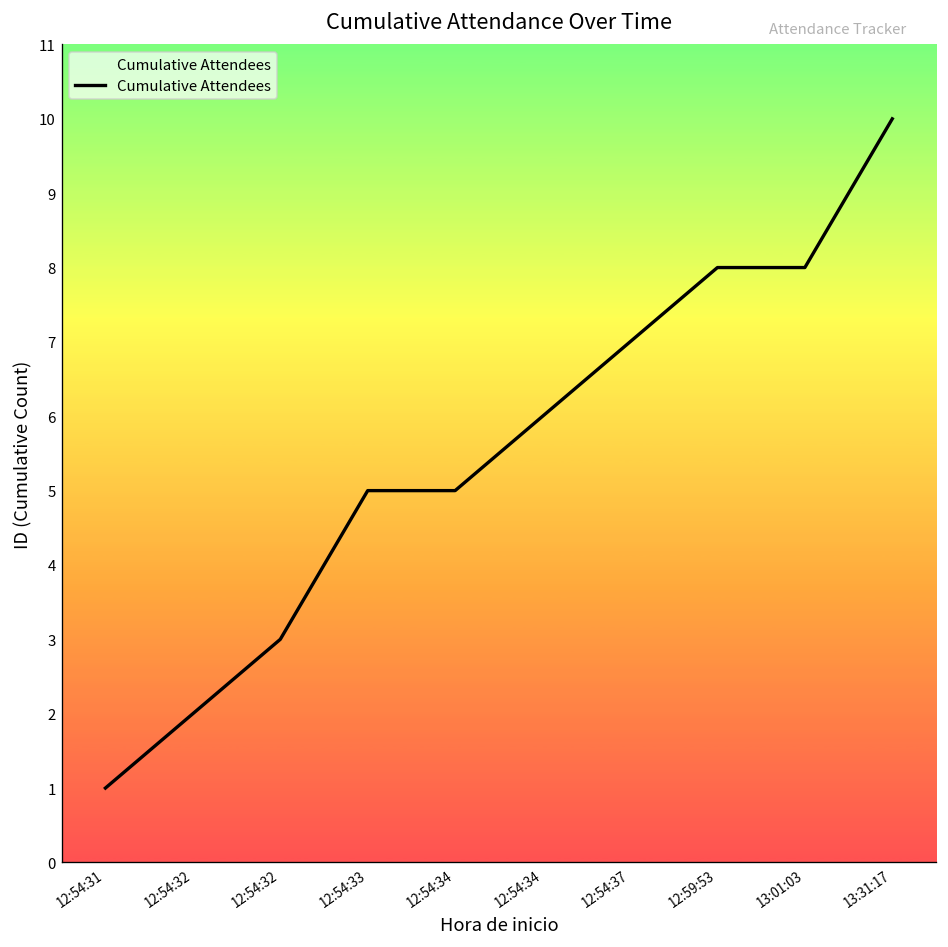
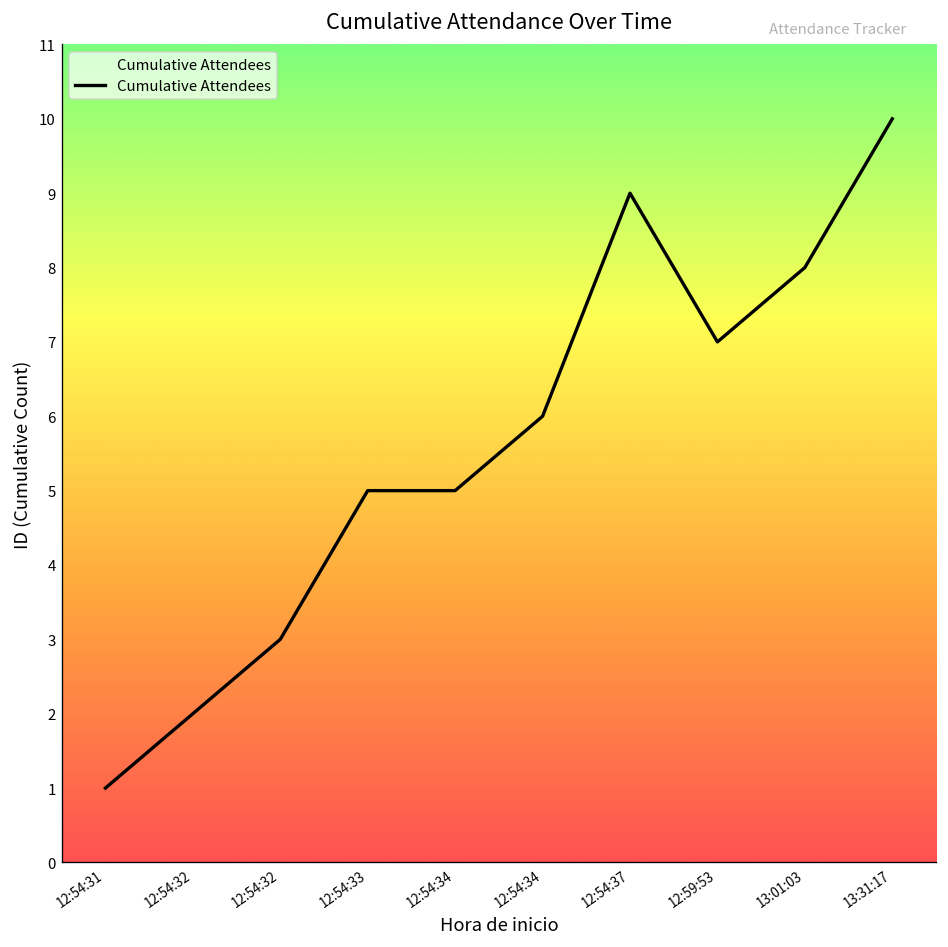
  {
    "12:54:31": 1,
    "12:54:33": 5,
-   "12:54:37": 7,
-   "12:59:53": 8,
+   "12:54:37": 9,
+   "12:59:53": 7,
    "13:01:03": 8,
    "13:31:17": 10
  }
